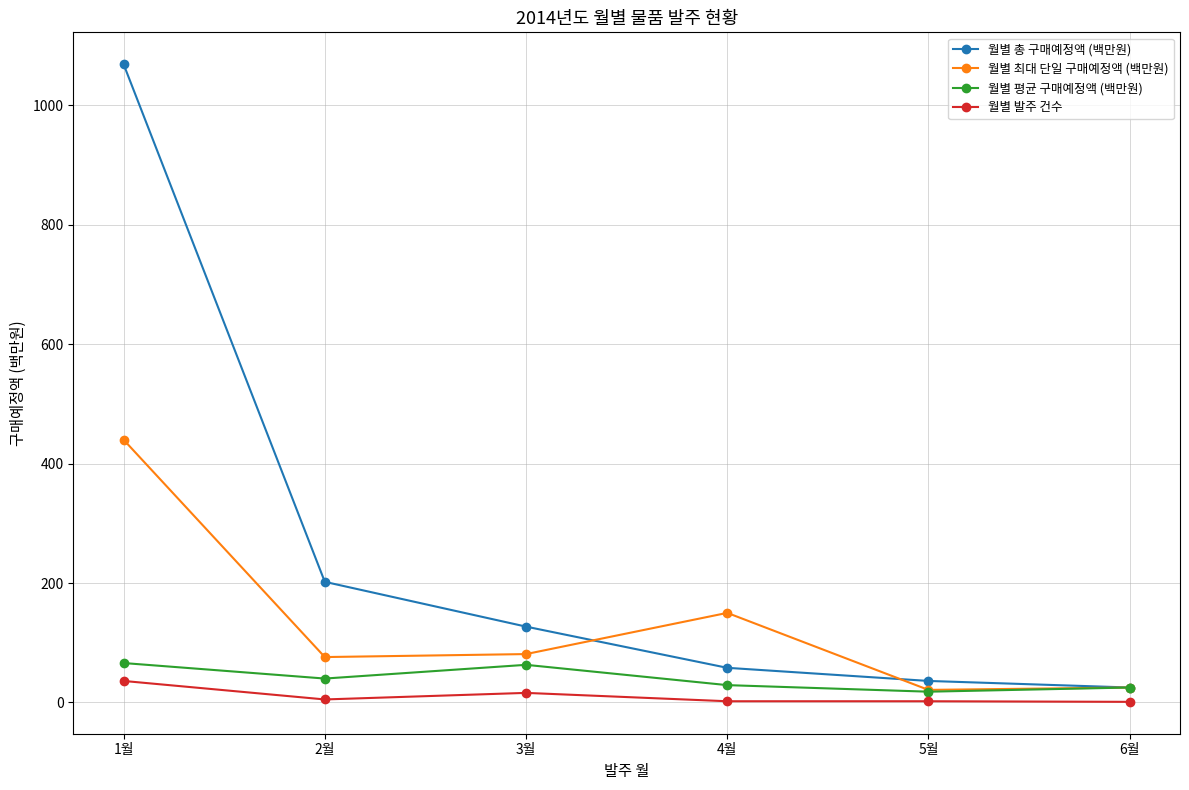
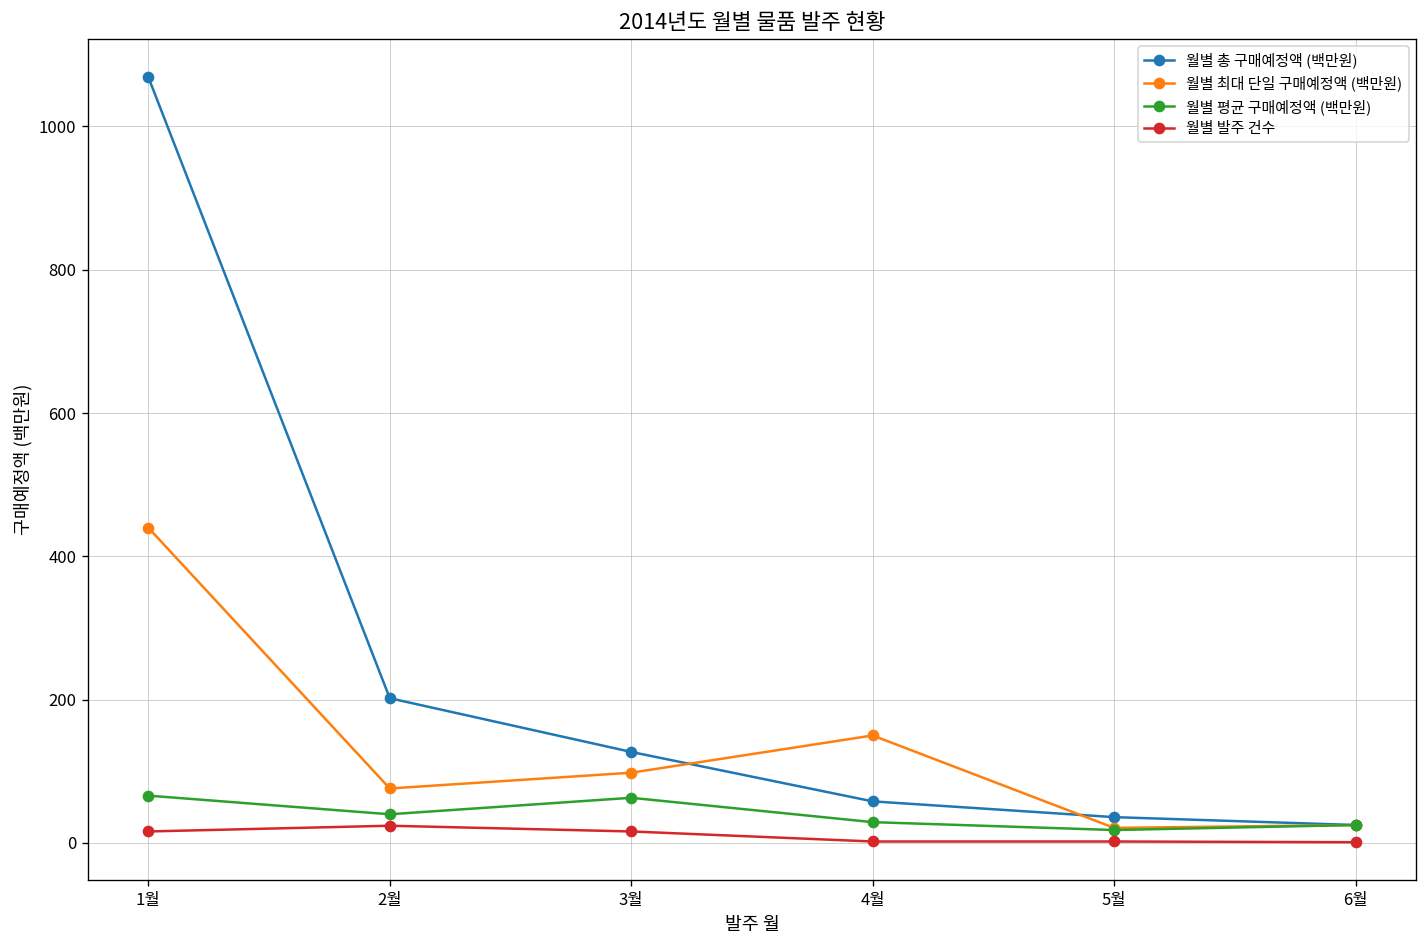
  {
    "월별 총 구매예정액 (백만원)": {
      "1월": 1070,
      "2월": 200,
      "3월": 130,
      "4월": 60,
      "5월": 40
    },
    "월별 최대 단일 구매예정액 (백만원)": {
      "1월": 440,
      "2월": 80,
-     "3월": 80,
+     "3월": 100,
      "4월": 150
    },
    "월별 평균 구매예정액 (백만원)": {
      "1월": 70,
      "2월": 40,
      "3월": 60,
      "4월": 30
    },
    "월별 발주 건수": {
-     "1월": 40,
-     "2월": 10,
+     "1월": 20,
+     "2월": 20,
      "3월": 20,
      "4월": 0,
      "5월": 0,
      "6월": 0
    }
  }
